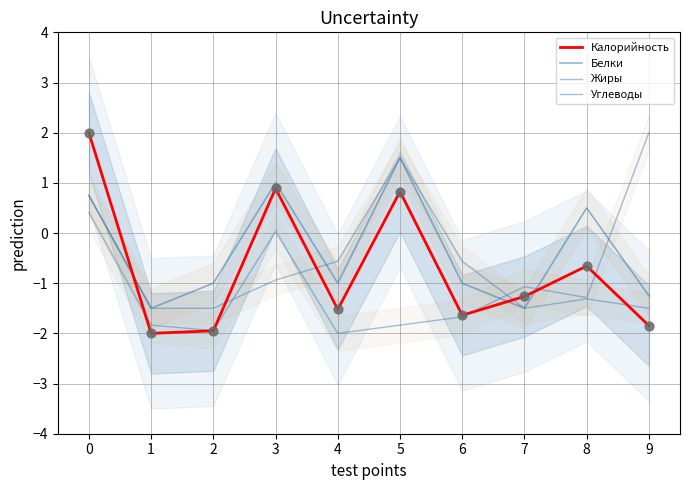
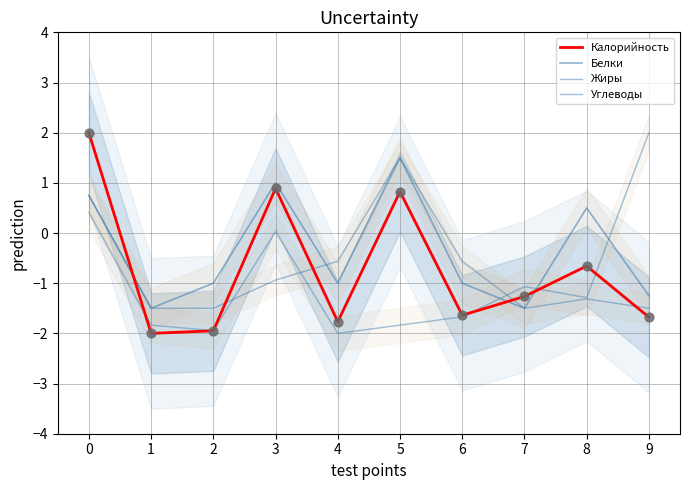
  {
    "Калорийность": {
      "0": 2.0,
      "1": -2.0,
      "3": 0.9,
-     "4": -1.5,
+     "4": -1.8,
      "5": 0.8,
      "7": -1.3,
      "8": -0.7,
-     "9": -1.8
+     "9": -1.7
    }
  }
